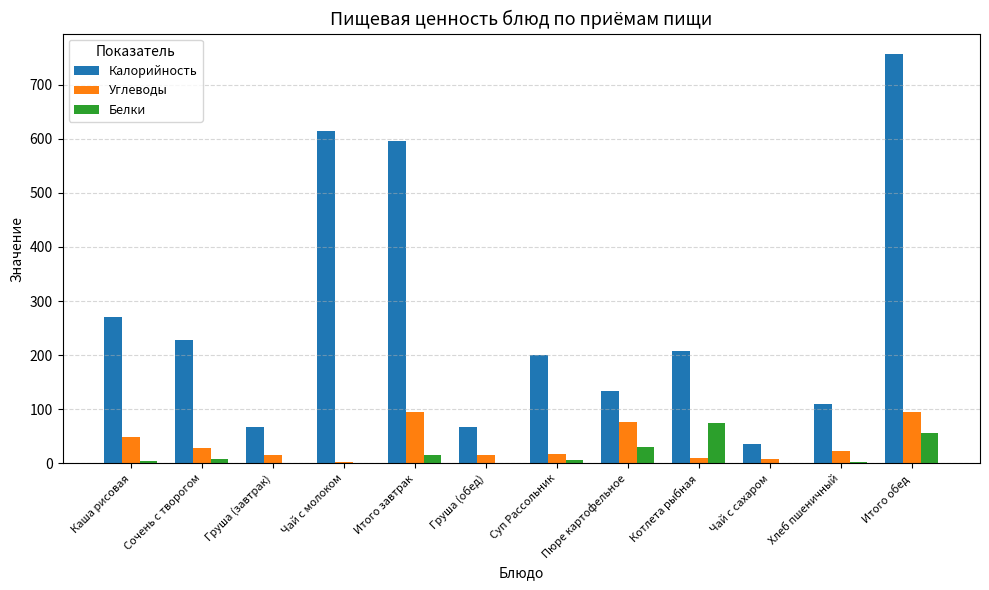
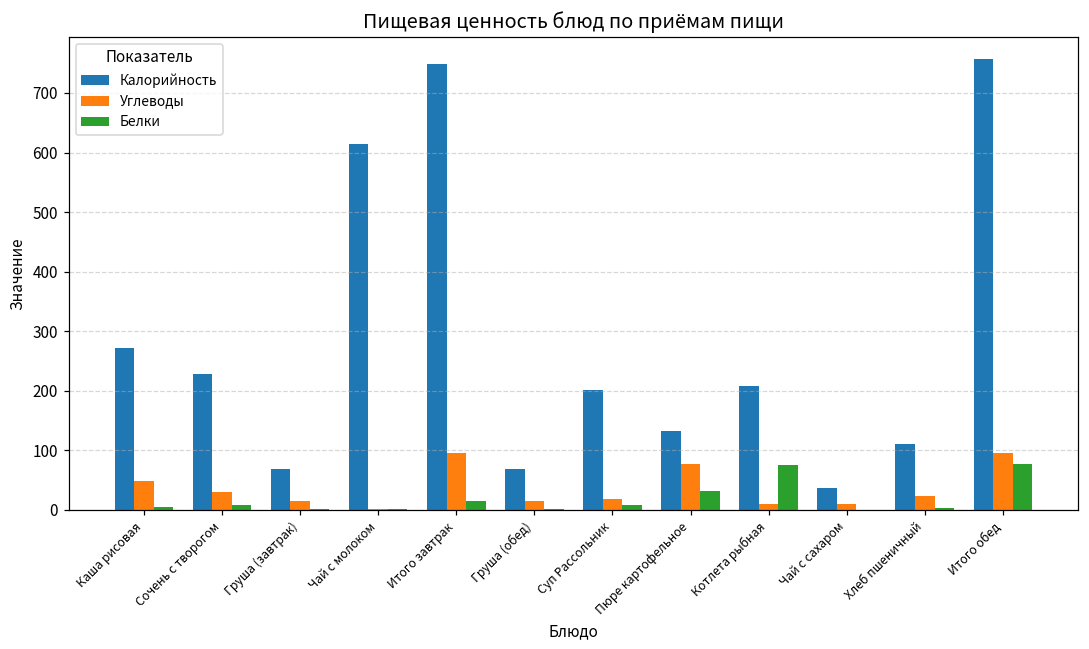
  {
    "Калорийность": {
      "Каша рисовая": 270,
      "Сочень с творогом": 230,
      "Груша (завтрак)": 70,
      "Чай с молоком": 610,
-     "Итого завтрак": 600,
+     "Итого завтрак": 750,
      "Груша (обед)": 70,
      "Суп Рассольник": 200,
      "Пюре картофельное": 130,
      "Котлета рыбная": 210,
      "Чай с сахаром": 40,
      "Хлеб пшеничный": 110,
      "Итого обед": 760
    },
    "Углеводы": {
      "Каша рисовая": 50,
      "Сочень с творогом": 30,
      "Груша (завтрак)": 20,
      "Итого завтрак": 100,
      "Груша (обед)": 20,
      "Суп Рассольник": 20,
      "Пюре картофельное": 80,
      "Котлета рыбная": 10,
      "Чай с сахаром": 10,
      "Хлеб пшеничный": 20,
      "Итого обед": 100
    },
    "Белки": {
      "Каша рисовая": 0,
      "Сочень с творогом": 10,
      "Итого завтрак": 20,
      "Суп Рассольник": 10,
      "Пюре картофельное": 30,
      "Котлета рыбная": 80,
      "Чай с сахаром": 0,
-     "Итого обед": 60
+     "Итого обед": 80
    }
  }
